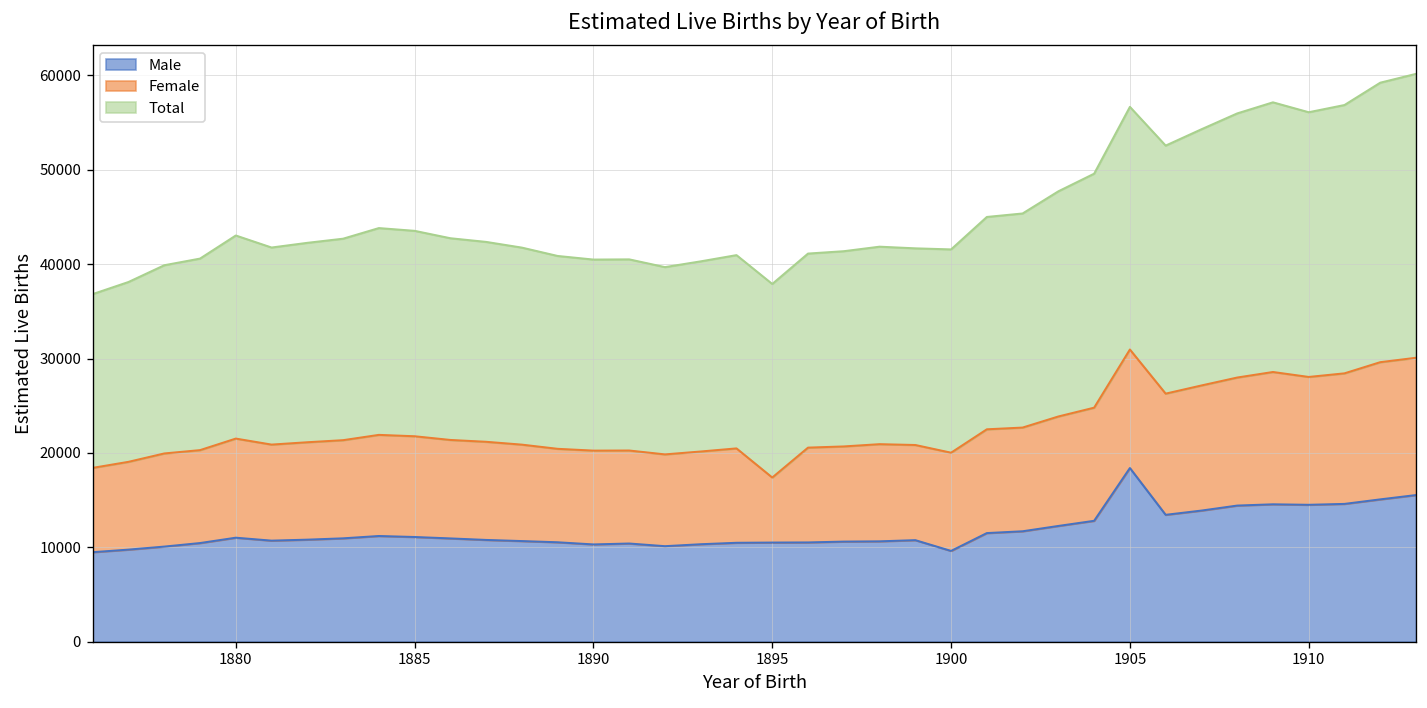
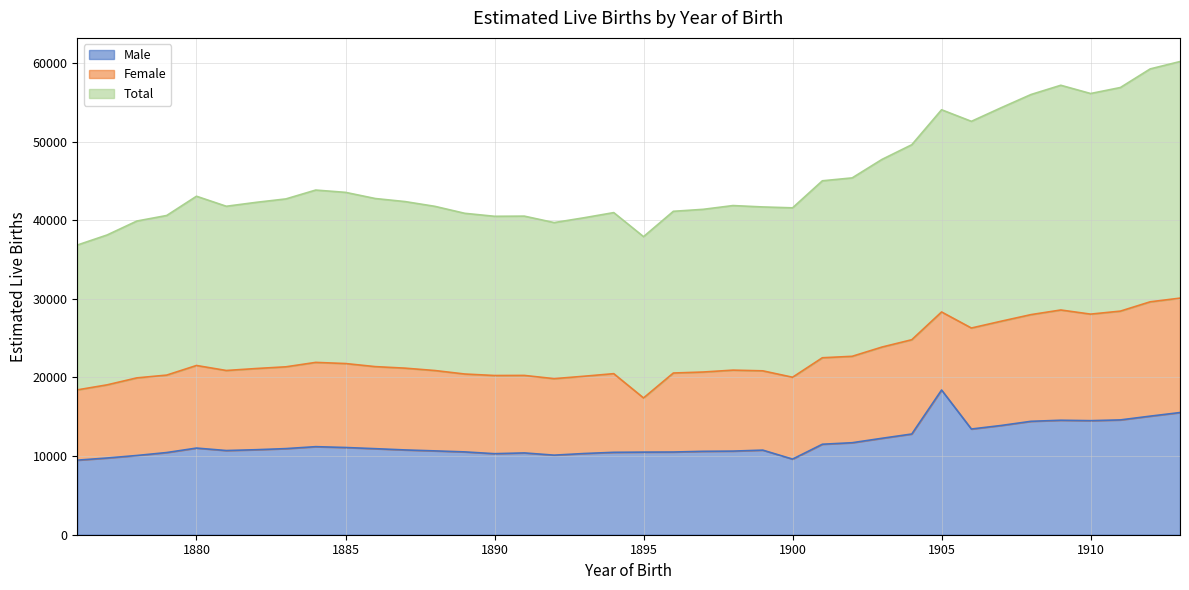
  {
    "Male": {
      "1880": 11000,
      "1885": 11000,
      "1890": 10000,
      "1895": 11000,
      "1900": 10000,
      "1905": 18000,
      "1910": 15000
    },
    "Female": {
      "1880": 11000,
      "1885": 11000,
      "1890": 10000,
      "1895": 7000,
      "1900": 10000,
-     "1905": 13000,
+     "1905": 10000,
      "1910": 14000
    },
    "Total": {
      "1880": 22000,
      "1885": 22000,
      "1890": 20000,
      "1895": 21000,
      "1900": 22000,
      "1905": 26000,
      "1910": 28000
    }
  }
